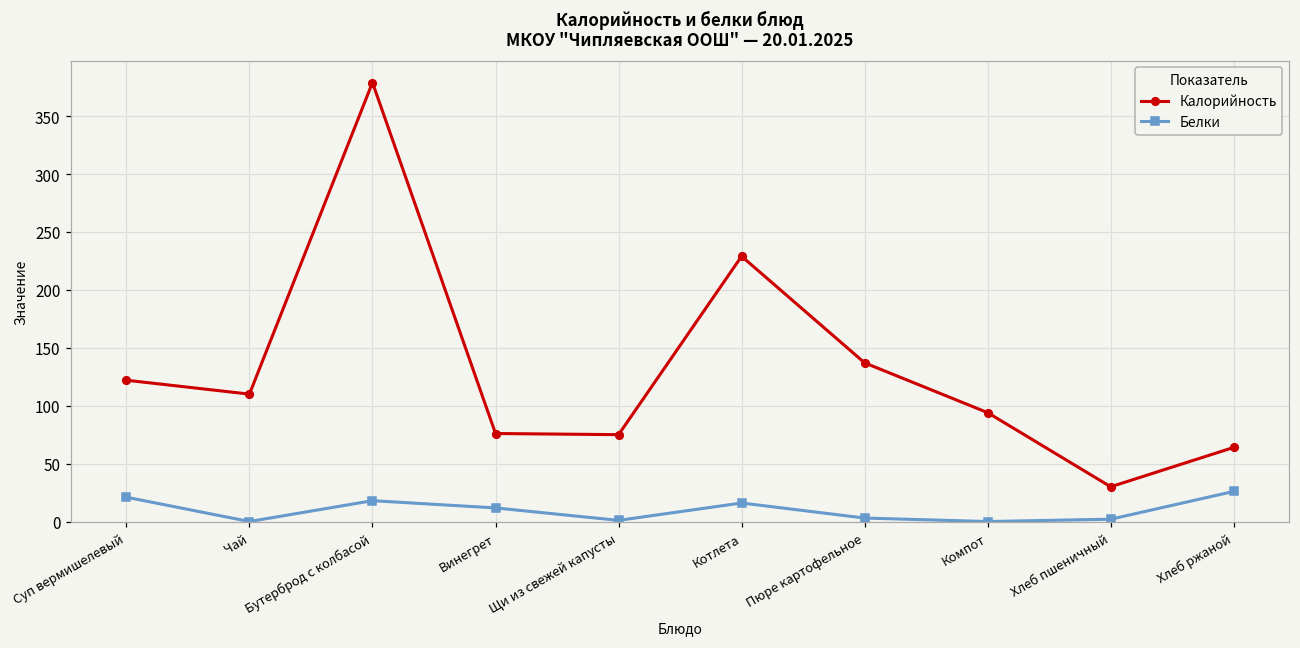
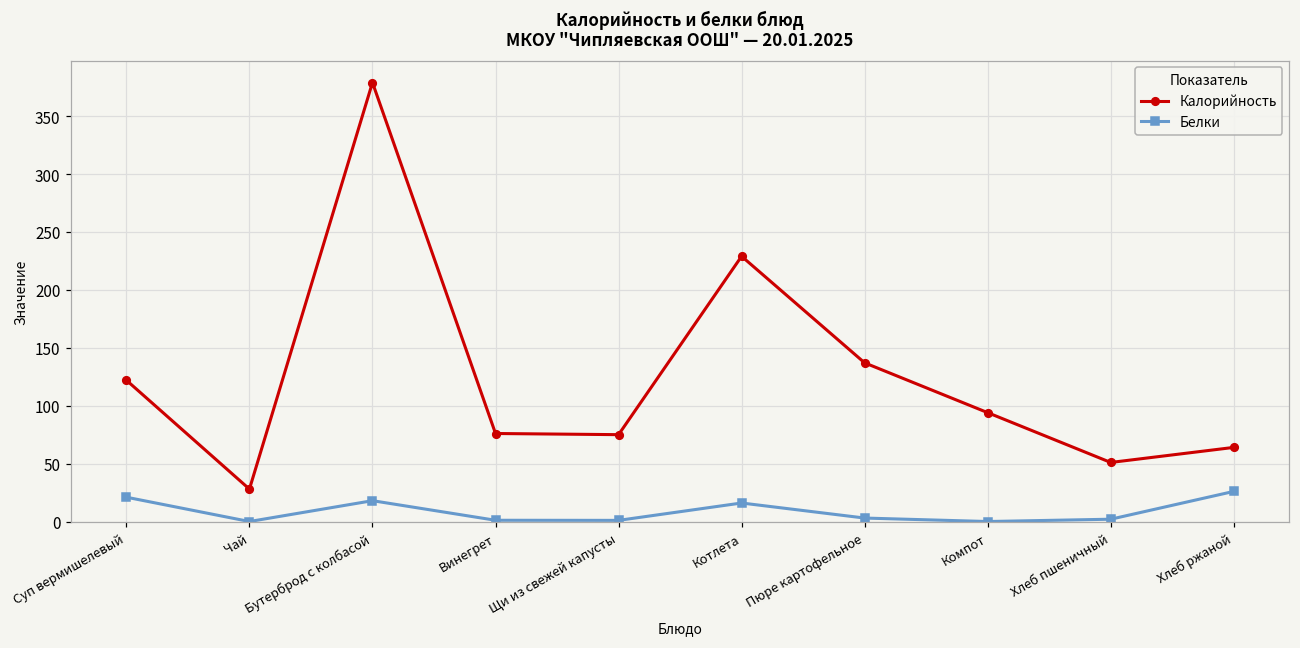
  {
    "Калорийность": {
      "Суп вермишелевый": 122,
-     "Чай": 110,
+     "Чай": 28,
      "Бутерброд с колбасой": 379,
      "Винегрет": 76,
      "Щи из свежей капусты": 75,
      "Котлета": 229,
      "Пюре картофельное": 137,
      "Компот": 94,
-     "Хлеб пшеничный": 30,
+     "Хлеб пшеничный": 51,
      "Хлеб ржаной": 64
    },
    "Белки": {
      "Суп вермишелевый": 21,
      "Чай": 0,
      "Бутерброд с колбасой": 18,
-     "Винегрет": 12,
+     "Винегрет": 1,
      "Щи из свежей капусты": 1,
      "Котлета": 16,
      "Пюре картофельное": 3,
      "Компот": 0,
      "Хлеб пшеничный": 2,
      "Хлеб ржаной": 26
    }
  }
